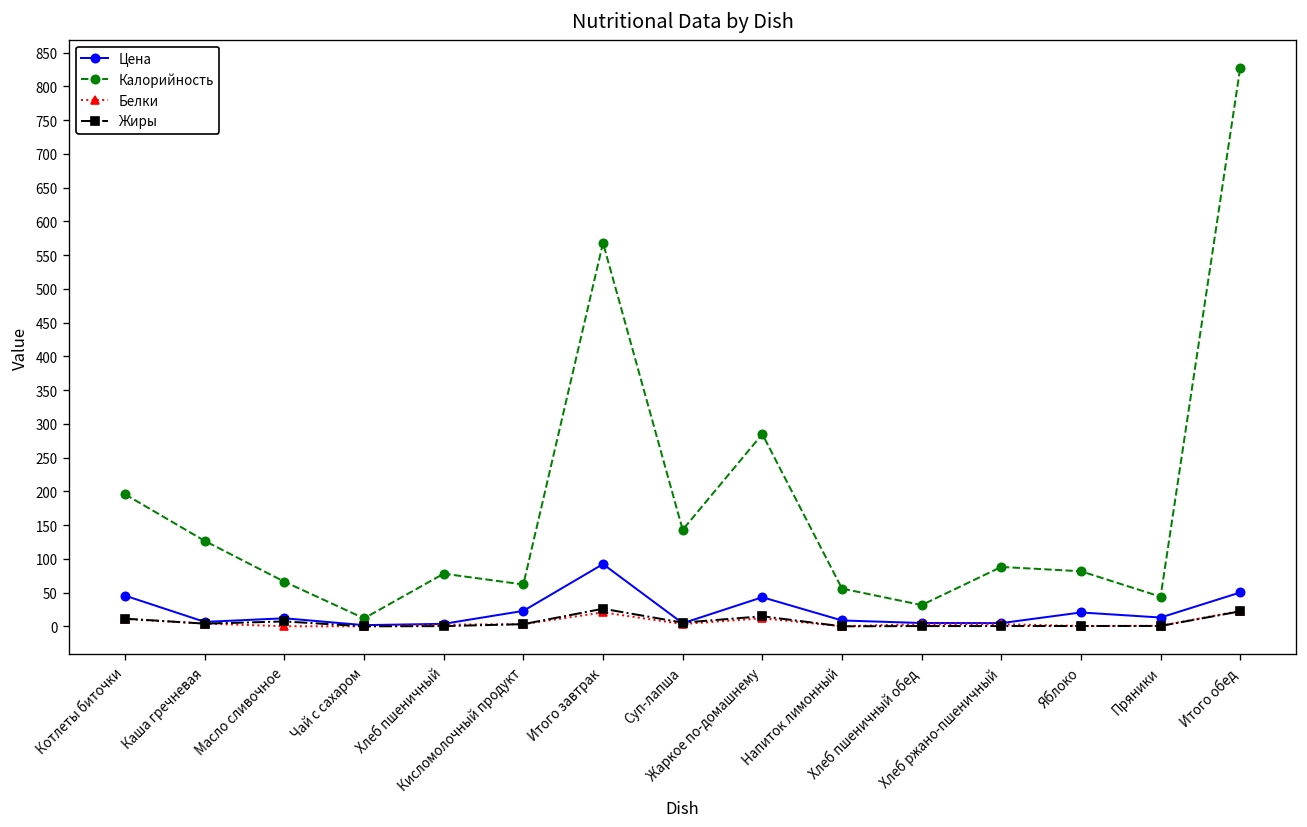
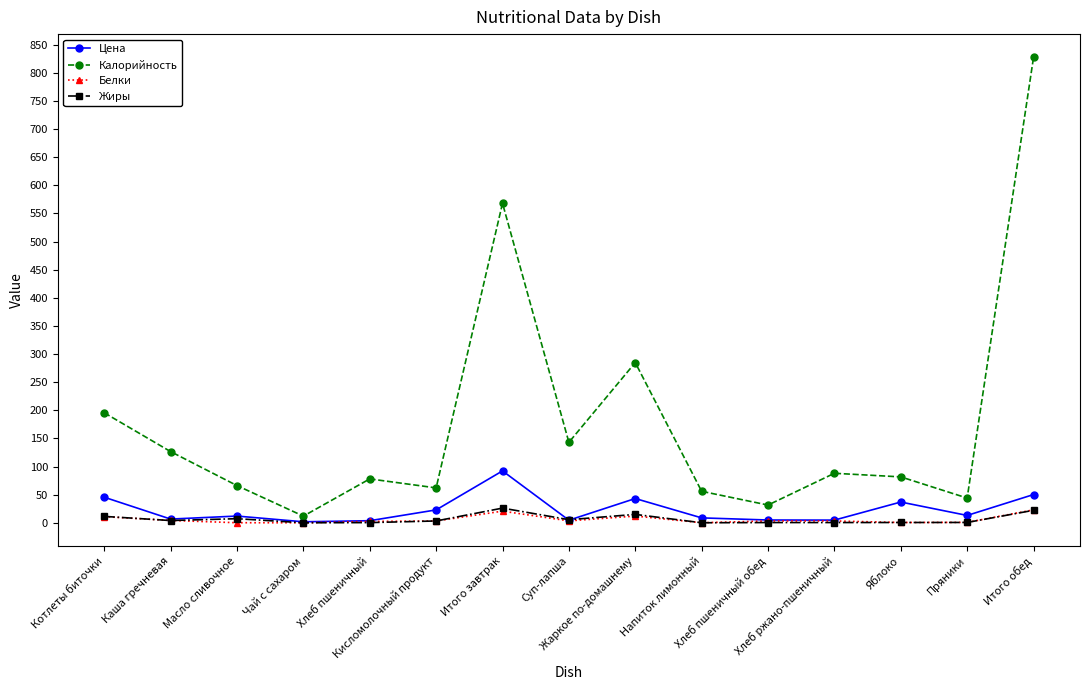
  {
    "Цена": {
      "Котлеты биточки": 50,
      "Масло сливочное": 10,
      "Кисломолочный продукт": 20,
      "Итого завтрак": 90,
      "Жаркое по-домашнему": 40,
      "Напиток лимонный": 10,
-     "Яблоко": 20,
+     "Яблоко": 40,
      "Пряники": 10,
      "Итого обед": 50
    },
    "Калорийность": {
      "Котлеты биточки": 200,
      "Каша гречневая": 130,
      "Масло сливочное": 70,
      "Чай с сахаром": 10,
      "Хлеб пшеничный": 80,
      "Кисломолочный продукт": 60,
      "Итого завтрак": 570,
      "Суп-лапша": 140,
      "Жаркое по-домашнему": 280,
      "Напиток лимонный": 60,
      "Хлеб пшеничный обед": 30,
      "Хлеб ржано-пшеничный": 90,
      "Яблоко": 80,
      "Пряники": 40,
      "Итого обед": 830
    },
    "Белки": {
      "Масло сливочное": 0,
      "Итого завтрак": 20
    },
    "Жиры": {
      "Масло сливочное": 10,
      "Итого завтрак": 30
    }
  }
